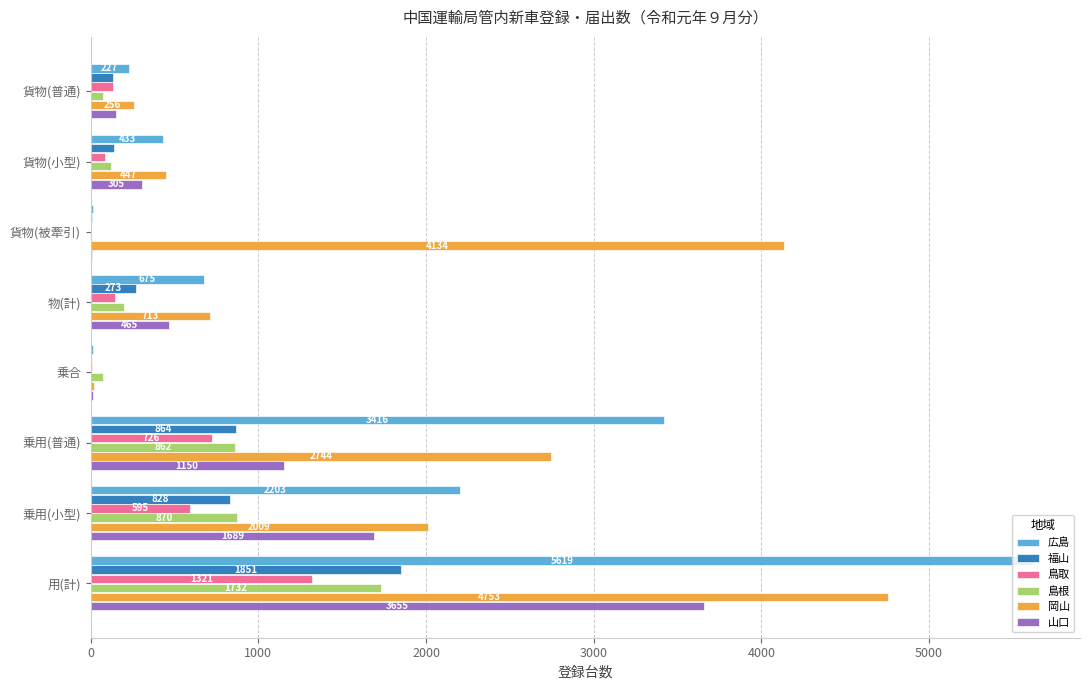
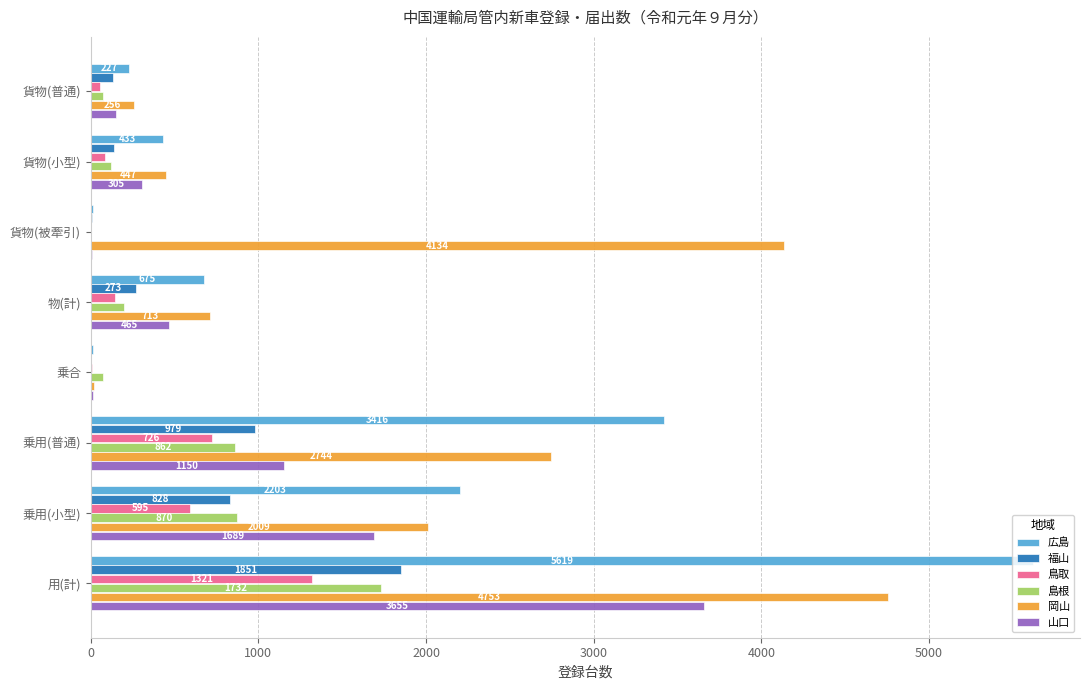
  {
    "広島": {
      "貨物(普通)": 227,
      "貨物(小型)": 433,
      "物(計)": 675,
      "乗用(普通)": 3416,
      "乗用(小型)": 2203
    },
    "福山": {
      "物(計)": 273,
-     "乗用(普通)": 864,
+     "乗用(普通)": 979,
      "乗用(小型)": 828,
      "用(計)": 1851
    },
    "鳥取": {
-     "貨物(普通)": 130,
+     "貨物(普通)": 60,
      "貨物(小型)": 90,
      "物(計)": 150
    },
    "島根": {
      "乗用(普通)": 862,
      "乗用(小型)": 870,
      "用(計)": 1732
    },
    "岡山": {
      "貨物(普通)": 256,
      "貨物(小型)": 447,
      "貨物(被牽引)": 4134,
      "物(計)": 713,
      "乗用(普通)": 2744,
      "乗用(小型)": 2009,
      "用(計)": 4753
    },
    "山口": {
      "貨物(小型)": 305,
      "物(計)": 465,
      "乗用(普通)": 1150,
      "乗用(小型)": 1689,
      "用(計)": 3655
    }
  }
